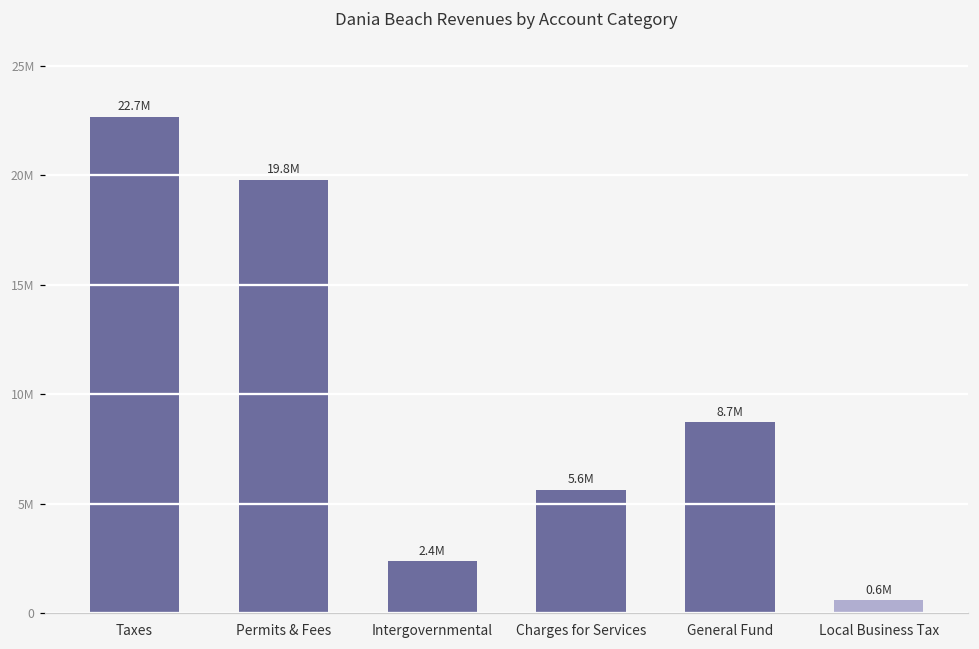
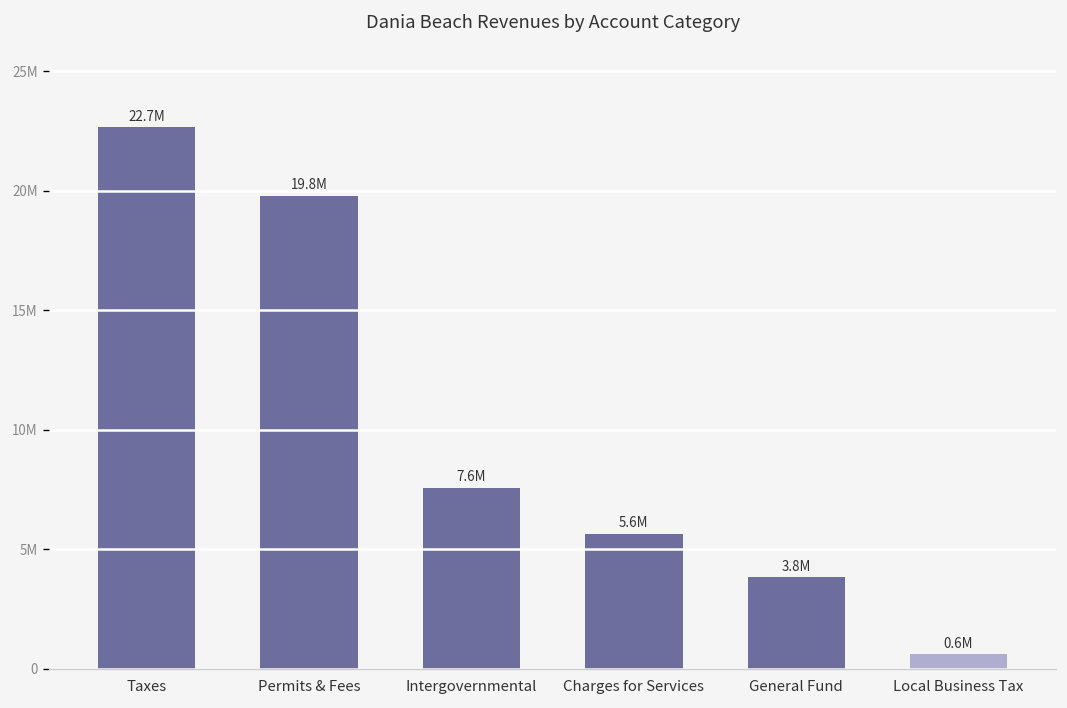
  {
    "Taxes": "22.7M",
    "Permits & Fees": "19.8M",
-   "Intergovernmental": "2.4M",
+   "Intergovernmental": "7.6M",
    "Charges for Services": "5.6M",
-   "General Fund": "8.7M",
+   "General Fund": "3.8M",
    "Local Business Tax": "0.6M"
  }
